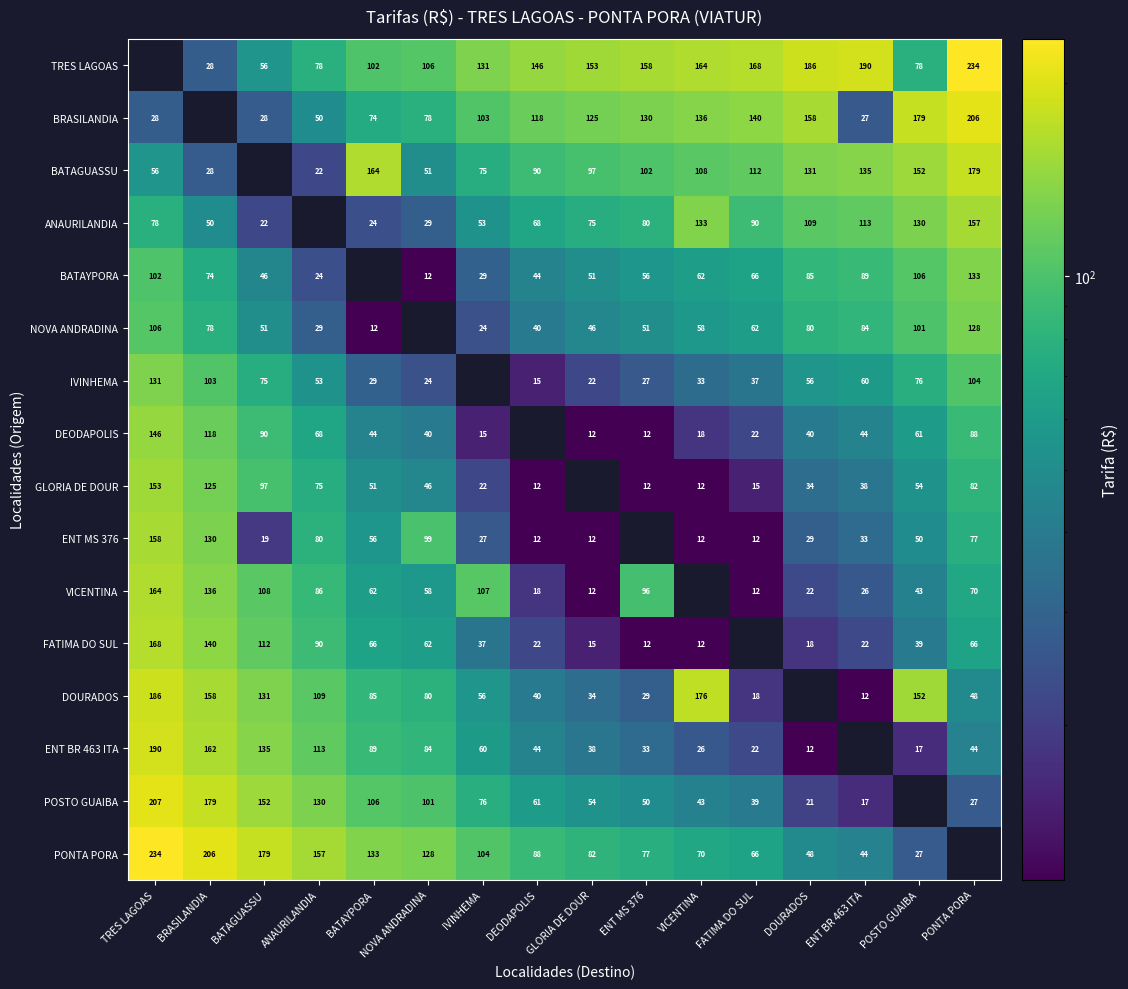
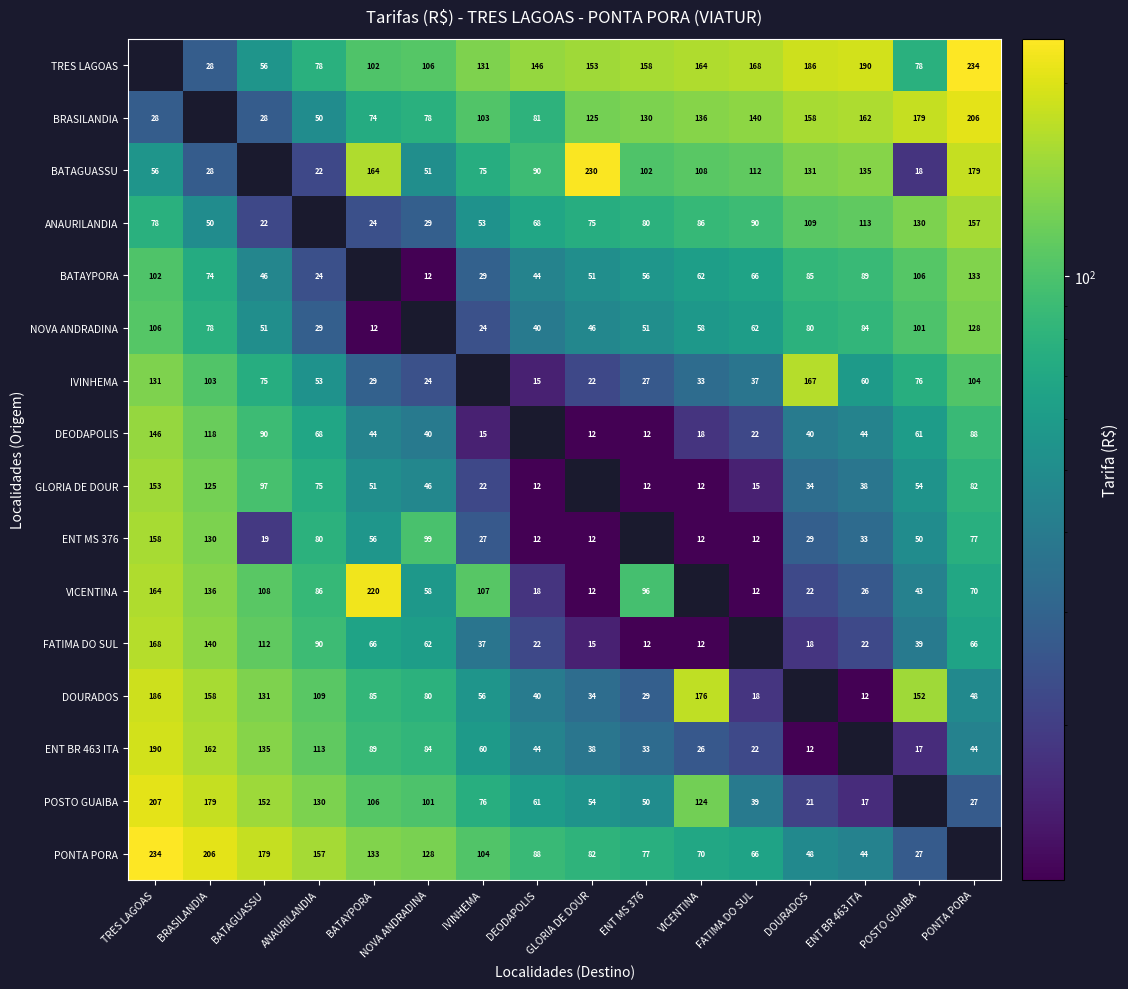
  {
    "BRASILANDIA": {
      "TRES LAGOAS": 28,
      "BATAGUASSU": 28,
      "ANAURILANDIA": 50,
      "BATAYPORA": 74,
      "NOVA ANDRADINA": 78,
      "IVINHEMA": 103,
-     "DEODAPOLIS": 118,
+     "DEODAPOLIS": 81,
      "GLORIA DE DOUR": 125,
      "ENT MS 376": 130,
      "VICENTINA": 136,
      "FATIMA DO SUL": 140,
      "DOURADOS": 158,
-     "ENT BR 463 ITA": 27,
+     "ENT BR 463 ITA": 162,
      "POSTO GUAIBA": 179,
      "PONTA PORA": 206
    },
    "BATAGUASSU": {
      "TRES LAGOAS": 56,
      "BRASILANDIA": 28,
      "ANAURILANDIA": 22,
      "BATAYPORA": 164,
      "NOVA ANDRADINA": 51,
      "IVINHEMA": 75,
      "DEODAPOLIS": 90,
-     "GLORIA DE DOUR": 97,
+     "GLORIA DE DOUR": 230,
      "ENT MS 376": 102,
      "VICENTINA": 108,
      "FATIMA DO SUL": 112,
      "DOURADOS": 131,
      "ENT BR 463 ITA": 135,
-     "POSTO GUAIBA": 152,
+     "POSTO GUAIBA": 18,
      "PONTA PORA": 179
    },
    "ANAURILANDIA": {
      "TRES LAGOAS": 78,
      "BRASILANDIA": 50,
      "BATAGUASSU": 22,
      "BATAYPORA": 24,
      "NOVA ANDRADINA": 29,
      "IVINHEMA": 53,
      "DEODAPOLIS": 68,
      "GLORIA DE DOUR": 75,
      "ENT MS 376": 80,
-     "VICENTINA": 133,
+     "VICENTINA": 86,
      "FATIMA DO SUL": 90,
      "DOURADOS": 109,
      "ENT BR 463 ITA": 113,
      "POSTO GUAIBA": 130,
      "PONTA PORA": 157
    },
    "IVINHEMA": {
      "TRES LAGOAS": 131,
      "BRASILANDIA": 103,
      "BATAGUASSU": 75,
      "ANAURILANDIA": 53,
      "BATAYPORA": 29,
      "NOVA ANDRADINA": 24,
      "DEODAPOLIS": 15,
      "GLORIA DE DOUR": 22,
      "ENT MS 376": 27,
      "VICENTINA": 33,
      "FATIMA DO SUL": 37,
-     "DOURADOS": 56,
+     "DOURADOS": 167,
      "ENT BR 463 ITA": 60,
      "POSTO GUAIBA": 76,
      "PONTA PORA": 104
    },
    "VICENTINA": {
      "TRES LAGOAS": 164,
      "BRASILANDIA": 136,
      "BATAGUASSU": 108,
      "ANAURILANDIA": 86,
-     "BATAYPORA": 62,
+     "BATAYPORA": 220,
      "NOVA ANDRADINA": 58,
      "IVINHEMA": 107,
      "DEODAPOLIS": 18,
      "GLORIA DE DOUR": 12,
      "ENT MS 376": 96,
      "FATIMA DO SUL": 12,
      "DOURADOS": 22,
      "ENT BR 463 ITA": 26,
      "POSTO GUAIBA": 43,
      "PONTA PORA": 70
    },
    "POSTO GUAIBA": {
      "TRES LAGOAS": 207,
      "BRASILANDIA": 179,
      "BATAGUASSU": 152,
      "ANAURILANDIA": 130,
      "BATAYPORA": 106,
      "NOVA ANDRADINA": 101,
      "IVINHEMA": 76,
      "DEODAPOLIS": 61,
      "GLORIA DE DOUR": 54,
      "ENT MS 376": 50,
-     "VICENTINA": 43,
+     "VICENTINA": 124,
      "FATIMA DO SUL": 39,
      "DOURADOS": 21,
      "ENT BR 463 ITA": 17,
      "PONTA PORA": 27
    }
  }
